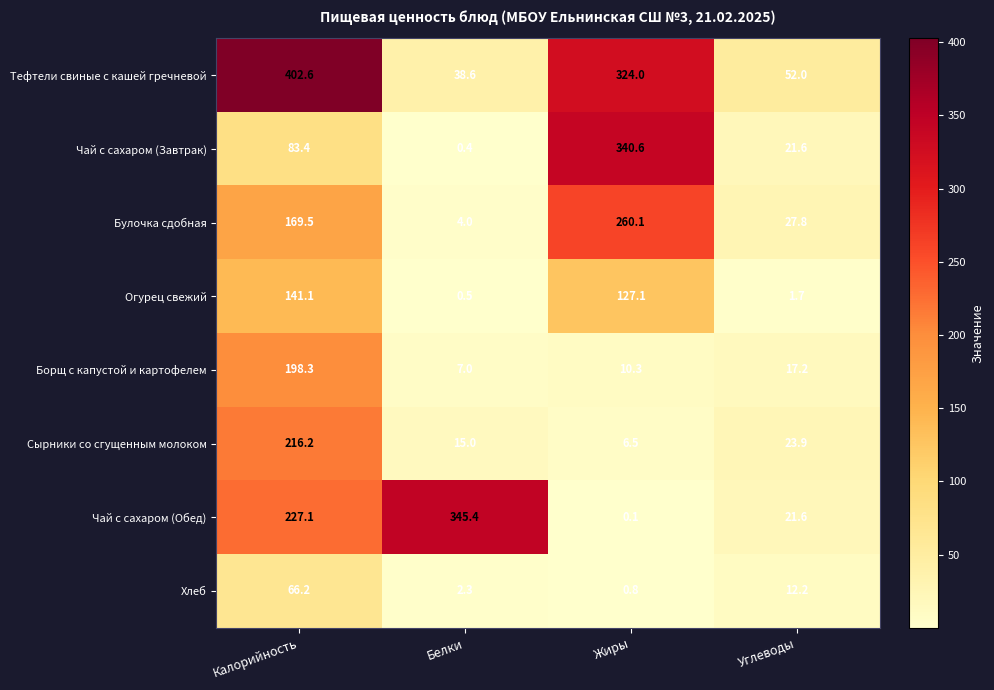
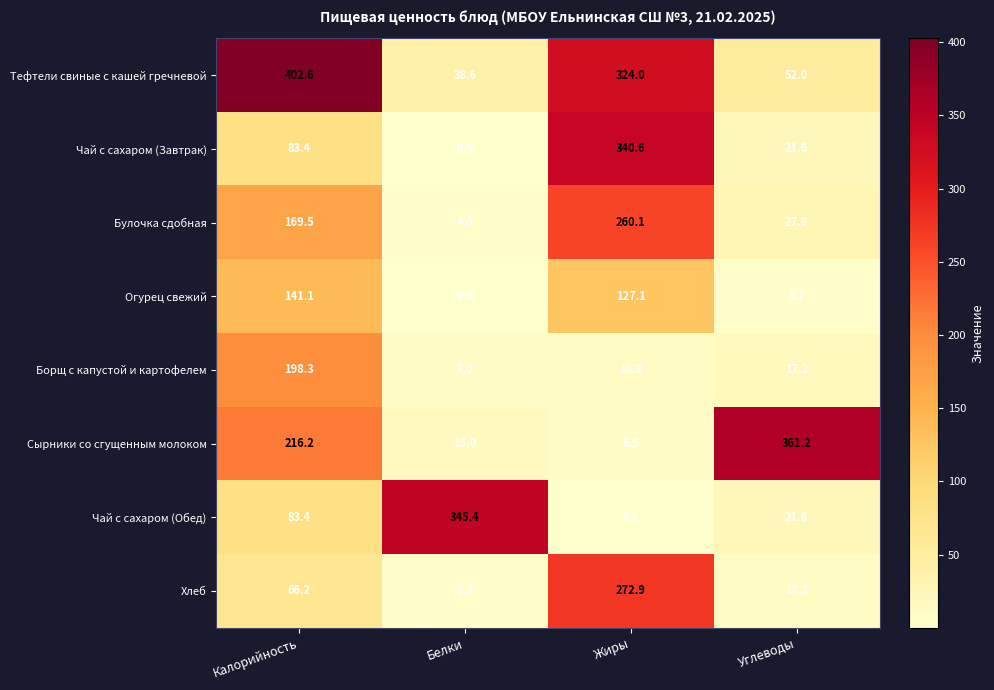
  {
    "Тефтели свиные с кашей гречневой": {
      "Калорийность": 402.6,
      "Белки": 38.6,
      "Жиры": 324.0,
      "Углеводы": 52.0
    },
    "Чай с сахаром (Завтрак)": {
      "Калорийность": 83.4,
      "Белки": 0.4,
      "Жиры": 340.6,
      "Углеводы": 21.6
    },
    "Булочка сдобная": {
      "Калорийность": 169.5,
      "Белки": 4.0,
      "Жиры": 260.1,
      "Углеводы": 27.8
    },
    "Огурец свежий": {
      "Калорийность": 141.1,
      "Белки": 0.5,
      "Жиры": 127.1,
      "Углеводы": 1.7
    },
    "Борщ с капустой и картофелем": {
      "Калорийность": 198.3,
      "Белки": 7.0,
      "Жиры": 10.3,
      "Углеводы": 17.2
    },
    "Сырники со сгущенным молоком": {
      "Калорийность": 216.2,
      "Белки": 15.0,
      "Жиры": 6.5,
-     "Углеводы": 23.9
+     "Углеводы": 361.2
    },
    "Чай с сахаром (Обед)": {
-     "Калорийность": 227.1,
+     "Калорийность": 83.4,
      "Белки": 345.4,
      "Жиры": 0.1,
      "Углеводы": 21.6
    },
    "Хлеб": {
      "Калорийность": 66.2,
      "Белки": 2.3,
-     "Жиры": 0.8,
+     "Жиры": 272.9,
      "Углеводы": 12.2
    }
  }
